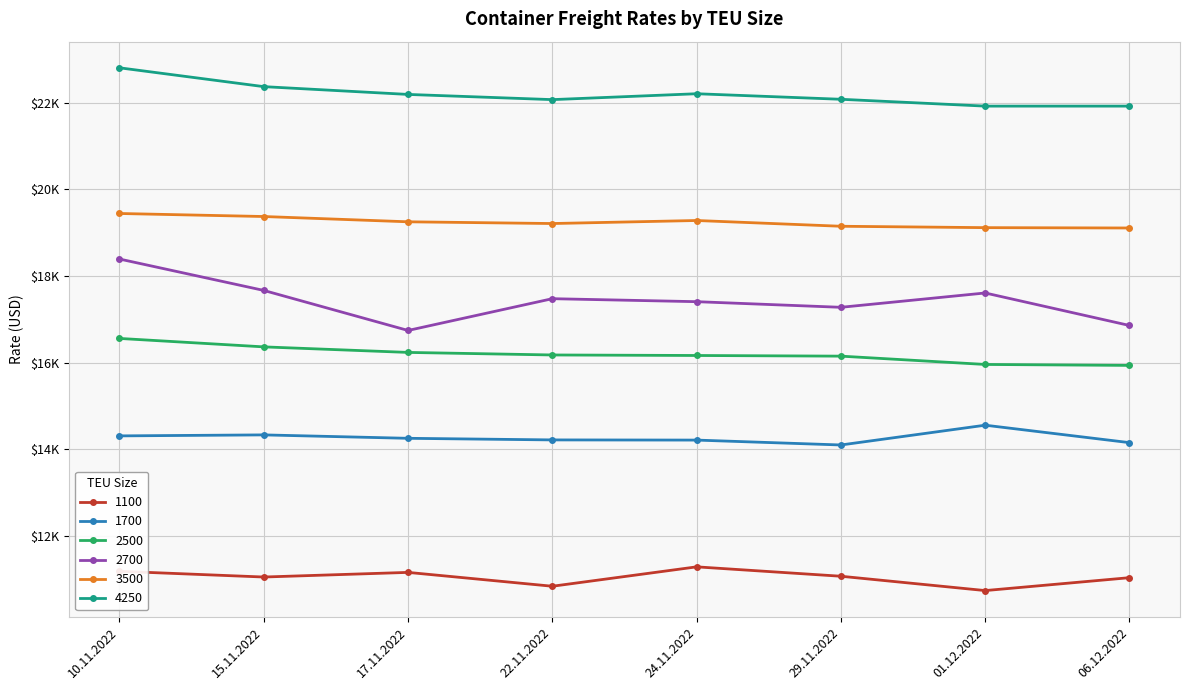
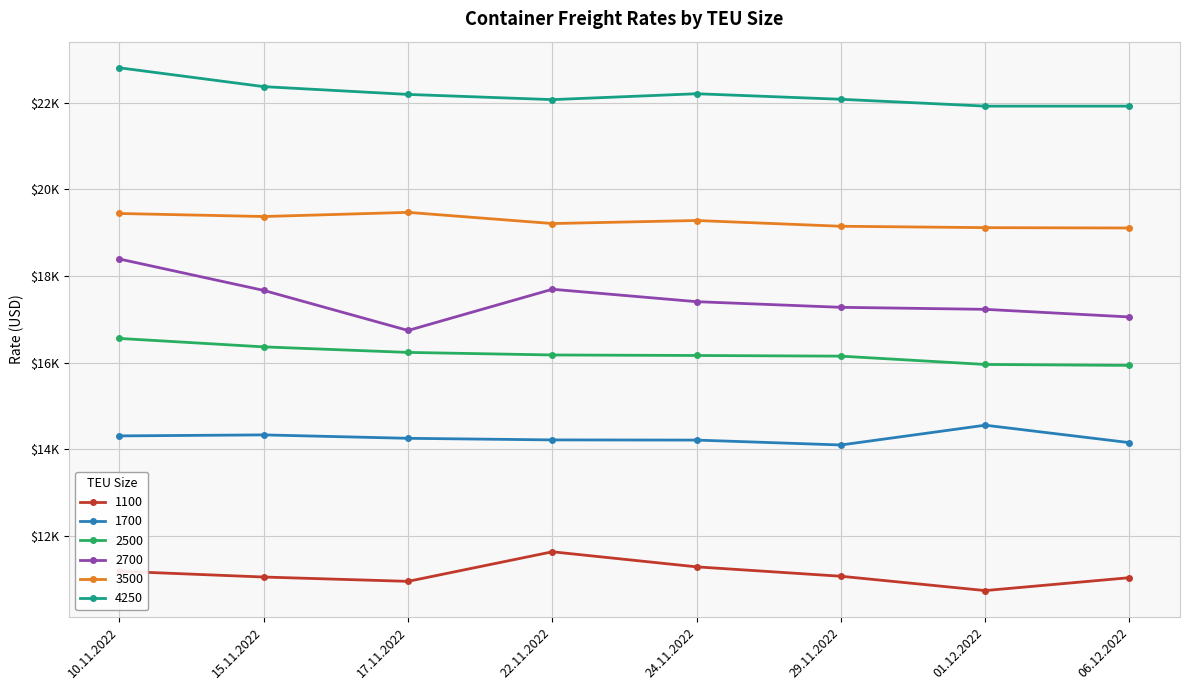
  {
    "1100": {
      "15.11.2022": "$11000",
-     "17.11.2022": "$11200",
-     "22.11.2022": "$10800",
+     "17.11.2022": "$10900",
+     "22.11.2022": "$11600",
      "24.11.2022": "$11300",
      "29.11.2022": "$11100",
      "01.12.2022": "$10700",
      "06.12.2022": "$11000"
    },
    "1700": {
      "10.11.2022": "$14300",
      "15.11.2022": "$14300",
      "17.11.2022": "$14300",
      "22.11.2022": "$14200",
      "24.11.2022": "$14200",
      "29.11.2022": "$14100",
      "01.12.2022": "$14600",
      "06.12.2022": "$14200"
    },
    "2700": {
      "10.11.2022": "$18400",
      "15.11.2022": "$17700",
      "17.11.2022": "$16700",
-     "22.11.2022": "$17500",
+     "22.11.2022": "$17700",
      "24.11.2022": "$17400",
      "29.11.2022": "$17300",
-     "01.12.2022": "$17600",
-     "06.12.2022": "$16900"
+     "01.12.2022": "$17200",
+     "06.12.2022": "$17100"
    },
    "3500": {
      "10.11.2022": "$19400",
      "15.11.2022": "$19400",
-     "17.11.2022": "$19300",
+     "17.11.2022": "$19500",
      "22.11.2022": "$19200",
      "24.11.2022": "$19300",
      "29.11.2022": "$19200",
      "01.12.2022": "$19100",
      "06.12.2022": "$19100"
    }
  }
